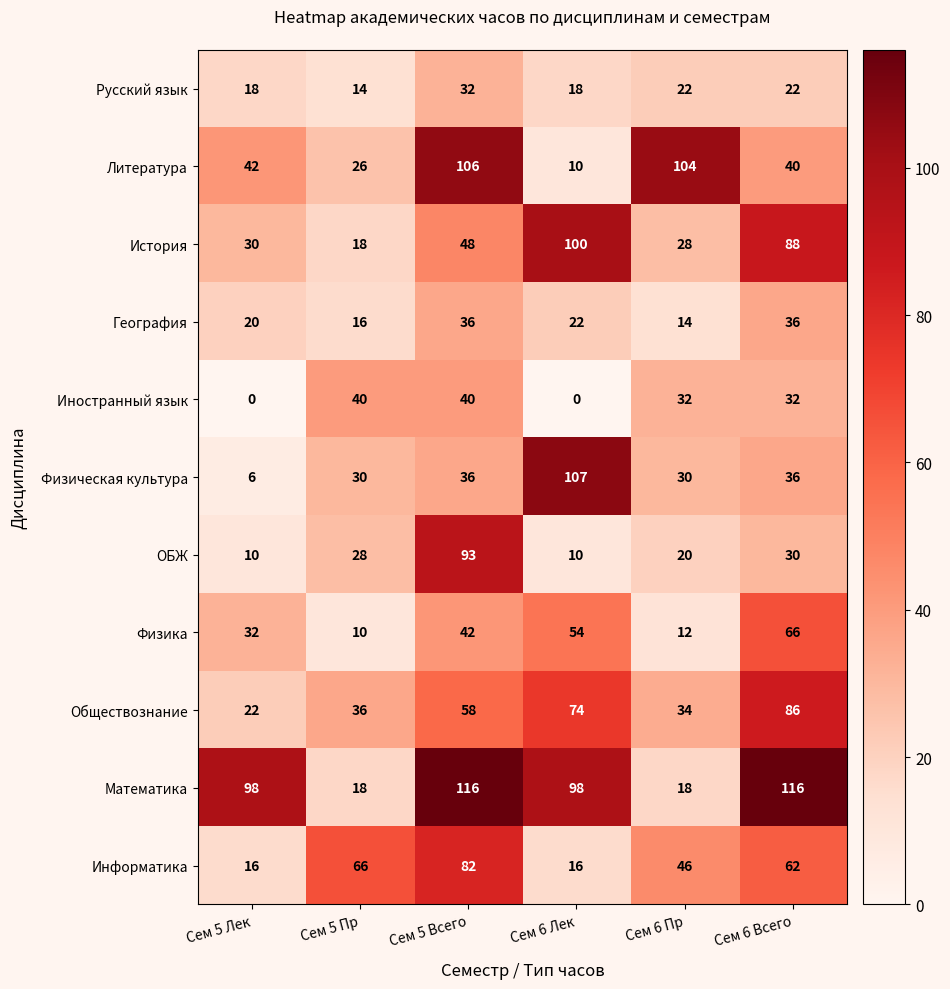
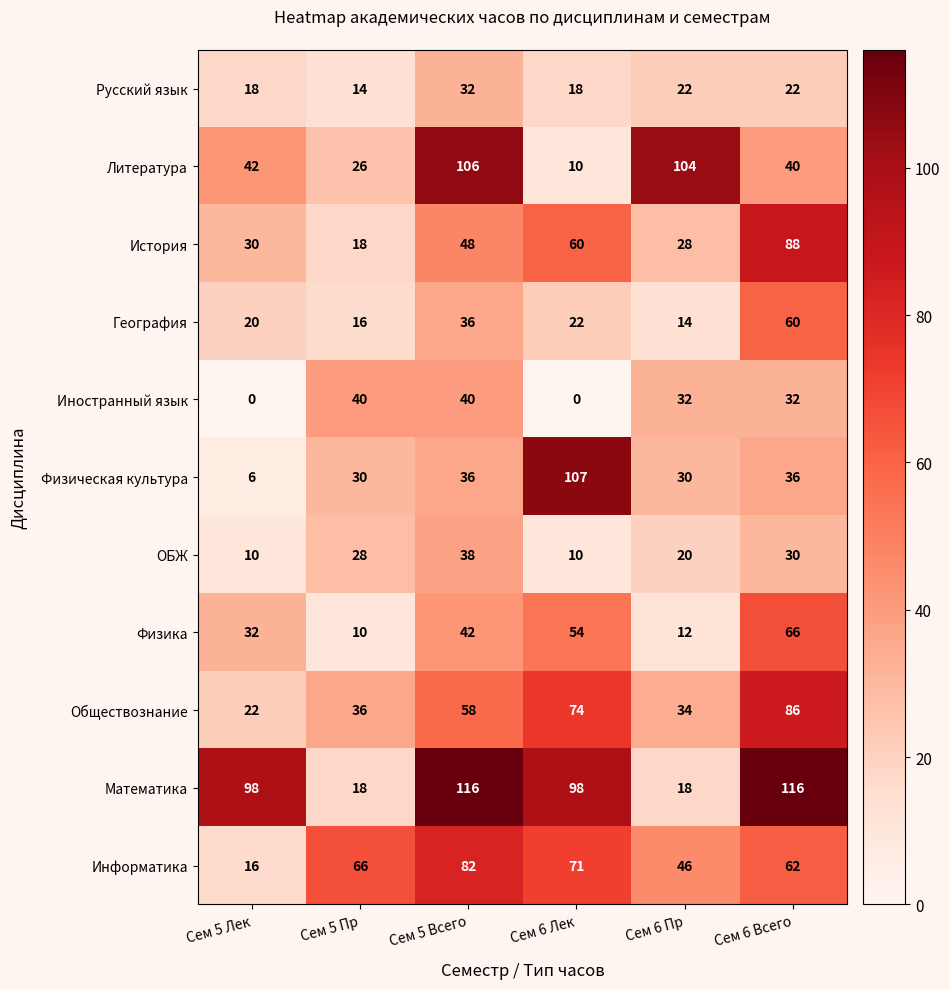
  {
    "Русский язык": {
      "Сем 5 Лек": 18,
      "Сем 5 Пр": 14,
      "Сем 5 Всего": 32,
      "Сем 6 Лек": 18,
      "Сем 6 Пр": 22,
      "Сем 6 Всего": 22
    },
    "Литература": {
      "Сем 5 Лек": 42,
      "Сем 5 Пр": 26,
      "Сем 5 Всего": 106,
      "Сем 6 Лек": 10,
      "Сем 6 Пр": 104,
      "Сем 6 Всего": 40
    },
    "История": {
      "Сем 5 Лек": 30,
      "Сем 5 Пр": 18,
      "Сем 5 Всего": 48,
-     "Сем 6 Лек": 100,
+     "Сем 6 Лек": 60,
      "Сем 6 Пр": 28,
      "Сем 6 Всего": 88
    },
    "География": {
      "Сем 5 Лек": 20,
      "Сем 5 Пр": 16,
      "Сем 5 Всего": 36,
      "Сем 6 Лек": 22,
      "Сем 6 Пр": 14,
-     "Сем 6 Всего": 36
+     "Сем 6 Всего": 60
    },
    "Иностранный язык": {
      "Сем 5 Лек": 0,
      "Сем 5 Пр": 40,
      "Сем 5 Всего": 40,
      "Сем 6 Лек": 0,
      "Сем 6 Пр": 32,
      "Сем 6 Всего": 32
    },
    "Физическая культура": {
      "Сем 5 Лек": 6,
      "Сем 5 Пр": 30,
      "Сем 5 Всего": 36,
      "Сем 6 Лек": 107,
      "Сем 6 Пр": 30,
      "Сем 6 Всего": 36
    },
    "ОБЖ": {
      "Сем 5 Лек": 10,
      "Сем 5 Пр": 28,
-     "Сем 5 Всего": 93,
+     "Сем 5 Всего": 38,
      "Сем 6 Лек": 10,
      "Сем 6 Пр": 20,
      "Сем 6 Всего": 30
    },
    "Физика": {
      "Сем 5 Лек": 32,
      "Сем 5 Пр": 10,
      "Сем 5 Всего": 42,
      "Сем 6 Лек": 54,
      "Сем 6 Пр": 12,
      "Сем 6 Всего": 66
    },
    "Обществознание": {
      "Сем 5 Лек": 22,
      "Сем 5 Пр": 36,
      "Сем 5 Всего": 58,
      "Сем 6 Лек": 74,
      "Сем 6 Пр": 34,
      "Сем 6 Всего": 86
    },
    "Математика": {
      "Сем 5 Лек": 98,
      "Сем 5 Пр": 18,
      "Сем 5 Всего": 116,
      "Сем 6 Лек": 98,
      "Сем 6 Пр": 18,
      "Сем 6 Всего": 116
    },
    "Информатика": {
      "Сем 5 Лек": 16,
      "Сем 5 Пр": 66,
      "Сем 5 Всего": 82,
-     "Сем 6 Лек": 16,
+     "Сем 6 Лек": 71,
      "Сем 6 Пр": 46,
      "Сем 6 Всего": 62
    }
  }
